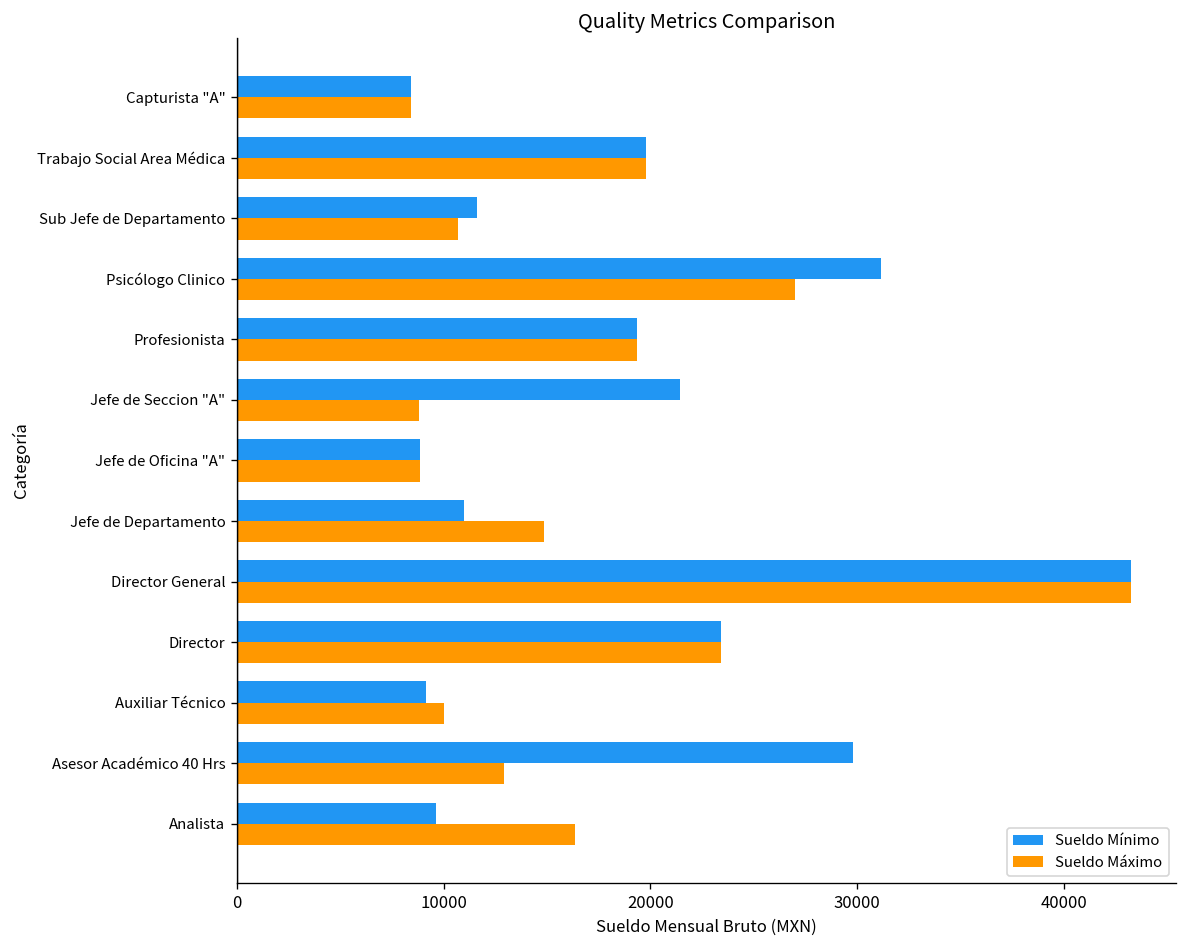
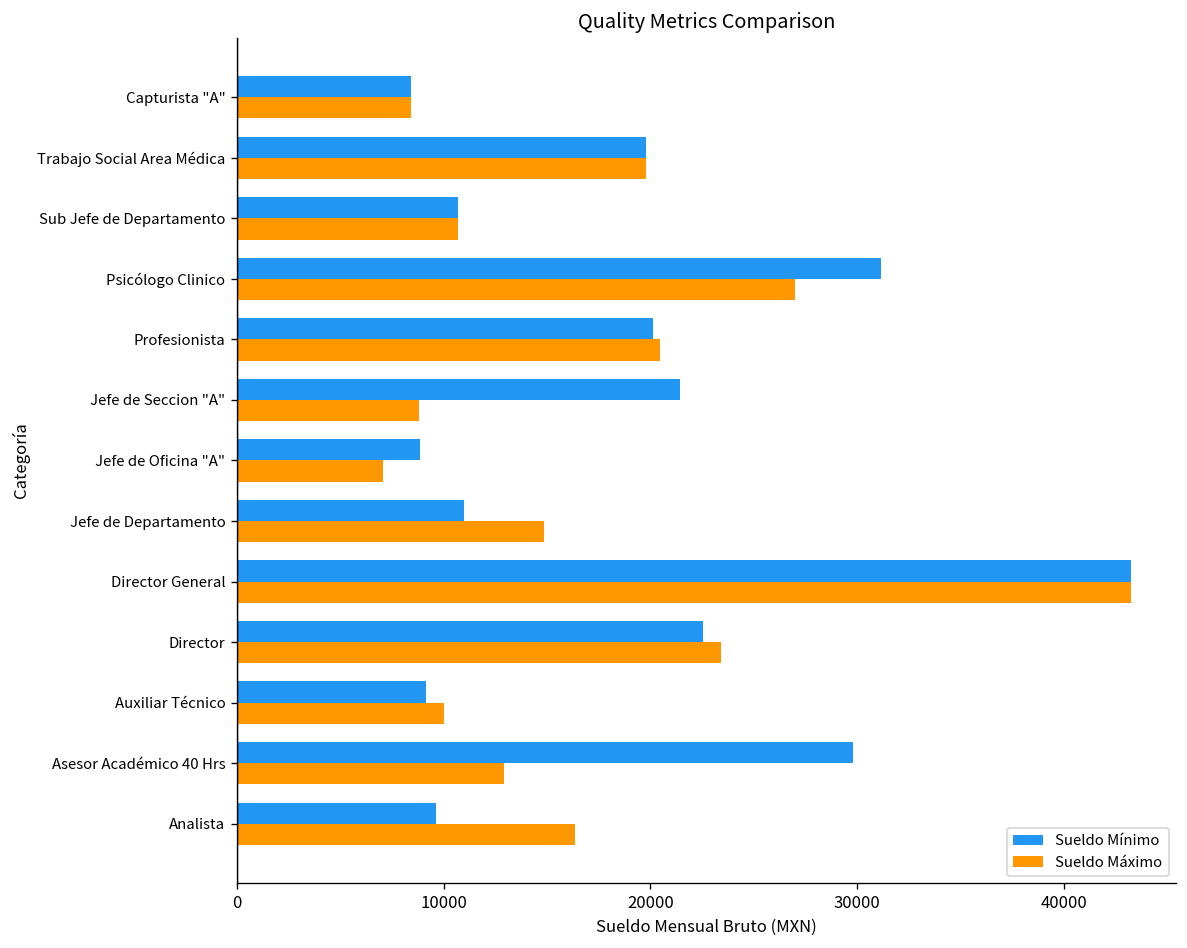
  {
    "Sueldo Mínimo": {
      "Capturista \"A\"": 8400,
      "Trabajo Social Area Médica": 19800,
-     "Sub Jefe de Departamento": 11600,
+     "Sub Jefe de Departamento": 10700,
      "Psicólogo Clinico": 31200,
-     "Profesionista": 19300,
+     "Profesionista": 20100,
      "Jefe de Seccion \"A\"": 21400,
      "Jefe de Oficina \"A\"": 8900,
      "Jefe de Departamento": 11000,
      "Director General": 43300,
-     "Director": 23400,
+     "Director": 22600,
      "Auxiliar Técnico": 9100,
      "Asesor Académico 40 Hrs": 29800,
      "Analista": 9700
    },
    "Sueldo Máximo": {
      "Capturista \"A\"": 8400,
      "Trabajo Social Area Médica": 19800,
      "Sub Jefe de Departamento": 10700,
      "Psicólogo Clinico": 27000,
-     "Profesionista": 19300,
+     "Profesionista": 20400,
      "Jefe de Seccion \"A\"": 8800,
-     "Jefe de Oficina \"A\"": 8900,
+     "Jefe de Oficina \"A\"": 7100,
      "Jefe de Departamento": 14800,
      "Director General": 43300,
      "Director": 23400,
      "Auxiliar Técnico": 10000,
      "Asesor Académico 40 Hrs": 12900,
      "Analista": 16400
    }
  }
